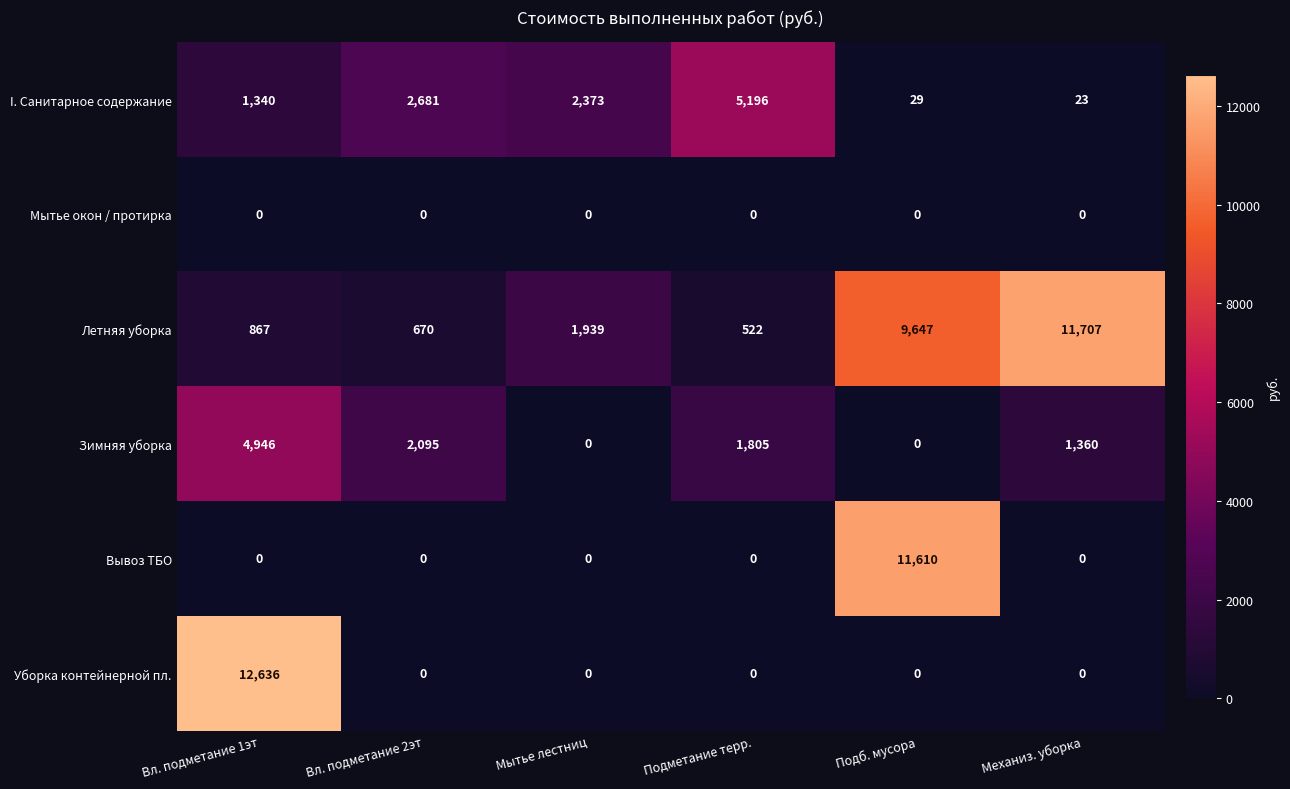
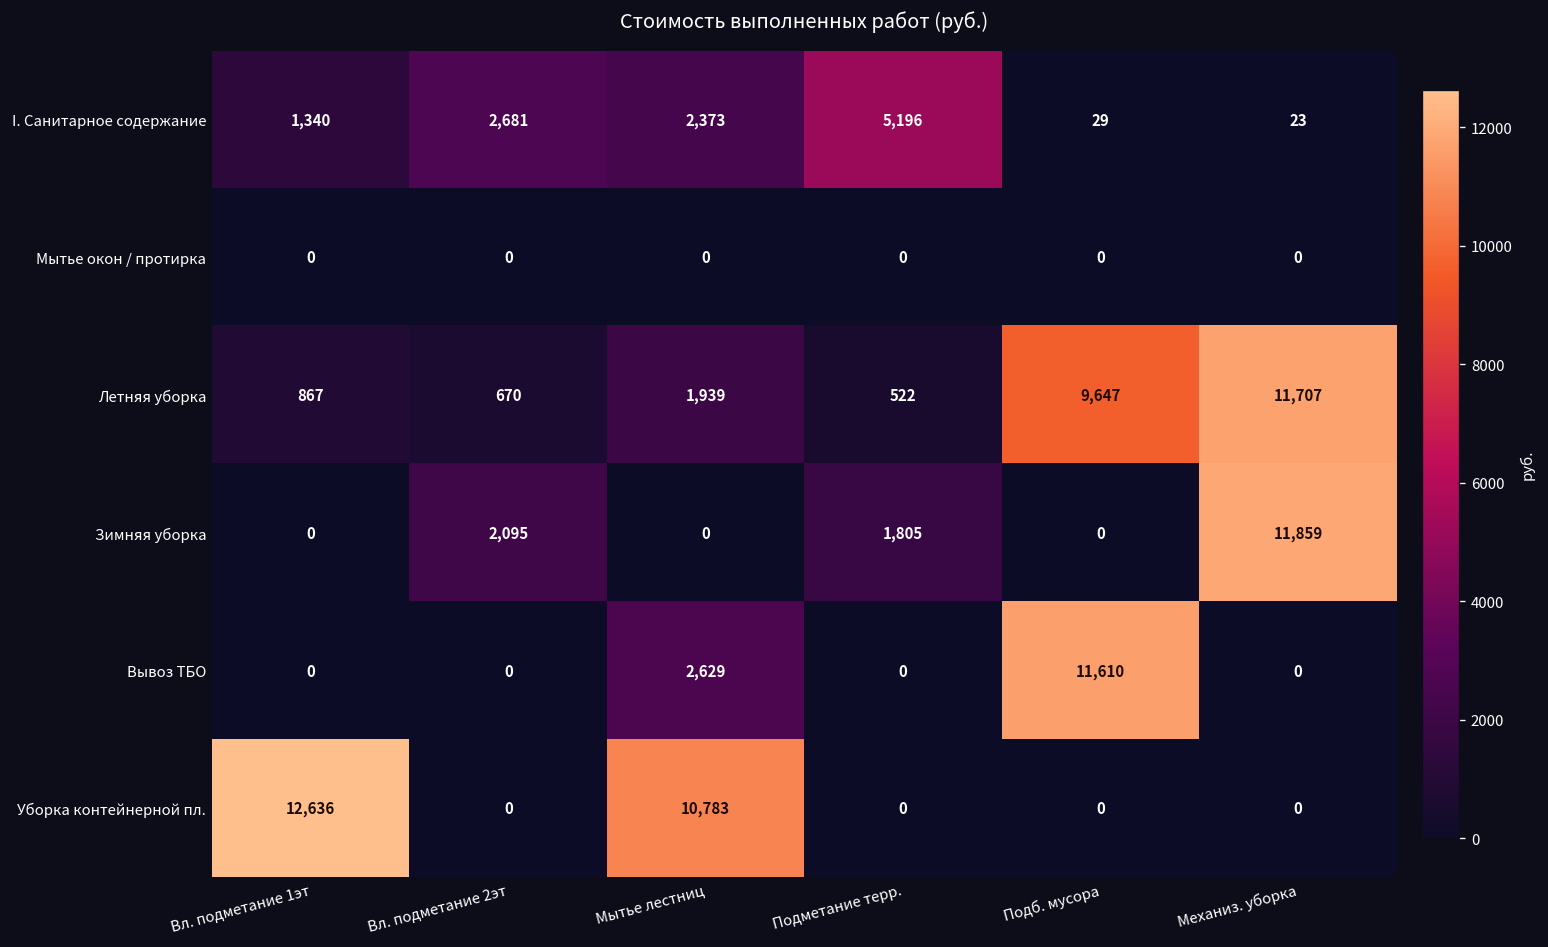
  {
    "I. Санитарное содержание": {
      "Вл. подметание 1эт": "1,340",
      "Вл. подметание 2эт": "2,681",
      "Мытье лестниц": "2,373",
      "Подметание терр.": "5,196",
      "Подб. мусора": "29",
      "Механиз. уборка": "23"
    },
    "Мытье окон / протирка": {
      "Вл. подметание 1эт": "0",
      "Вл. подметание 2эт": "0",
      "Мытье лестниц": "0",
      "Подметание терр.": "0",
      "Подб. мусора": "0",
      "Механиз. уборка": "0"
    },
    "Летняя уборка": {
      "Вл. подметание 1эт": "867",
      "Вл. подметание 2эт": "670",
      "Мытье лестниц": "1,939",
      "Подметание терр.": "522",
      "Подб. мусора": "9,647",
      "Механиз. уборка": "11,707"
    },
    "Зимняя уборка": {
-     "Вл. подметание 1эт": "4,946",
+     "Вл. подметание 1эт": "0",
      "Вл. подметание 2эт": "2,095",
      "Мытье лестниц": "0",
      "Подметание терр.": "1,805",
      "Подб. мусора": "0",
-     "Механиз. уборка": "1,360"
+     "Механиз. уборка": "11,859"
    },
    "Вывоз ТБО": {
      "Вл. подметание 1эт": "0",
      "Вл. подметание 2эт": "0",
-     "Мытье лестниц": "0",
+     "Мытье лестниц": "2,629",
      "Подметание терр.": "0",
      "Подб. мусора": "11,610",
      "Механиз. уборка": "0"
    },
    "Уборка контейнерной пл.": {
      "Вл. подметание 1эт": "12,636",
      "Вл. подметание 2эт": "0",
-     "Мытье лестниц": "0",
+     "Мытье лестниц": "10,783",
      "Подметание терр.": "0",
      "Подб. мусора": "0",
      "Механиз. уборка": "0"
    }
  }
